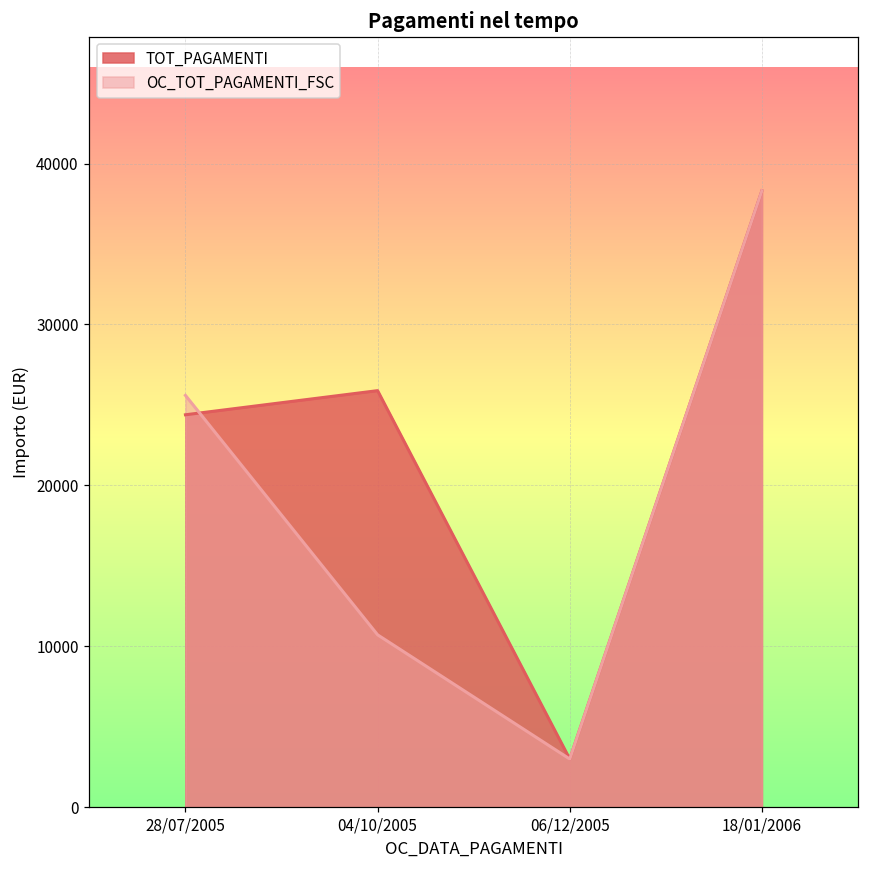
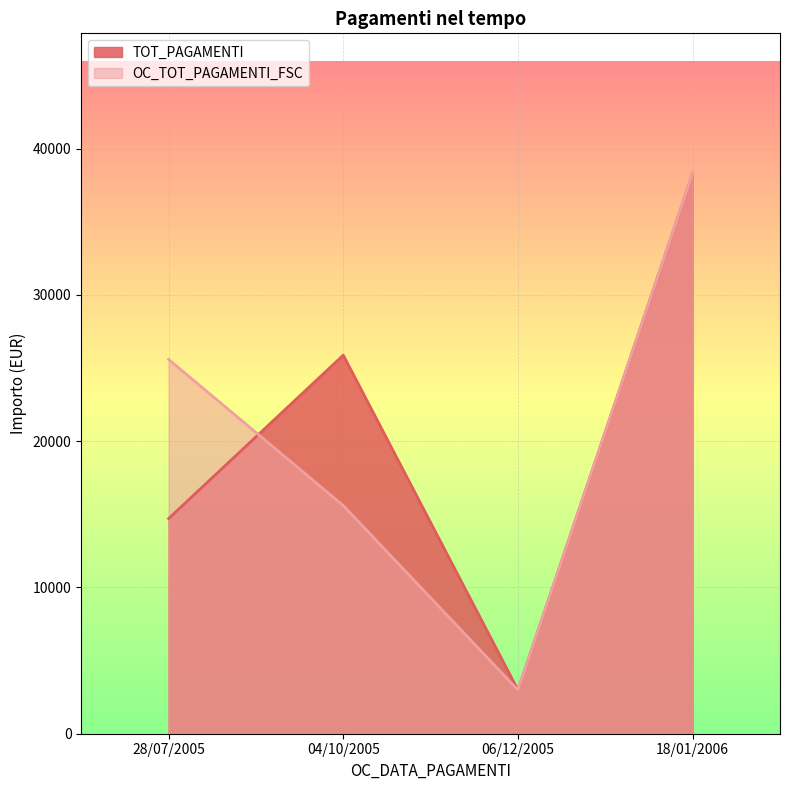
  {
    "TOT_PAGAMENTI": {
-     "28/07/2005": 24400,
+     "28/07/2005": 14700,
      "04/10/2005": 25900
    },
    "OC_TOT_PAGAMENTI_FSC": {
      "28/07/2005": 25600,
-     "04/10/2005": 10700
+     "04/10/2005": 15600
    }
  }
